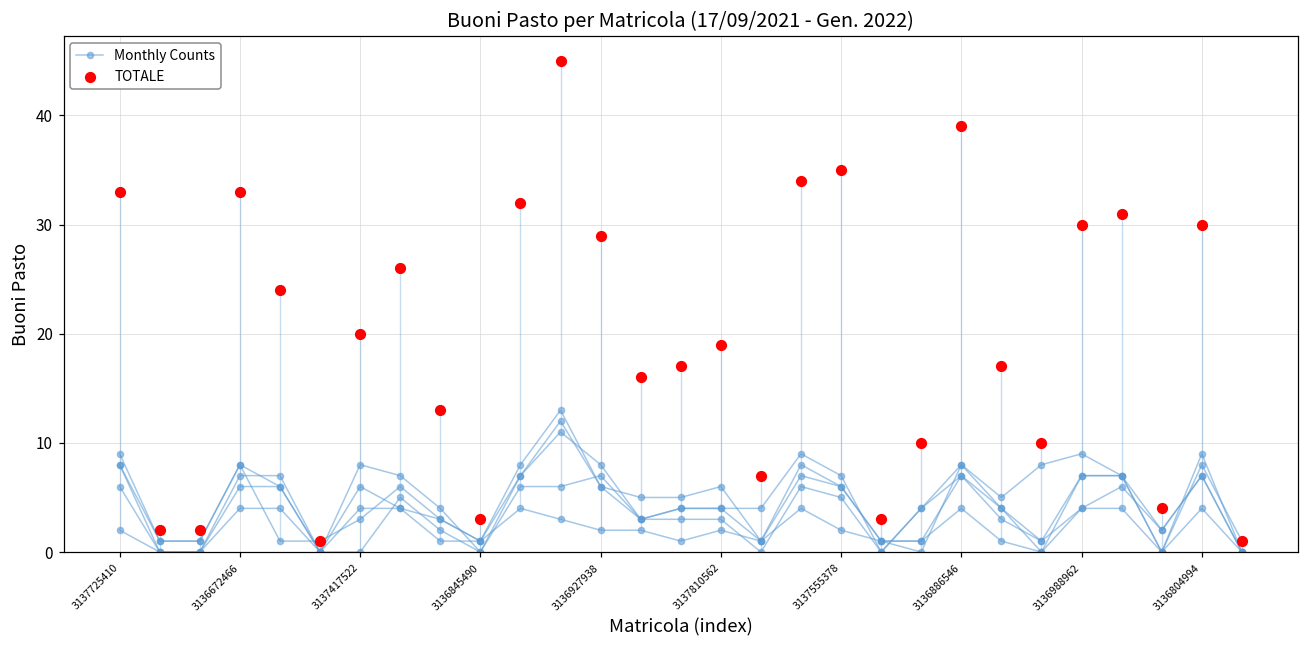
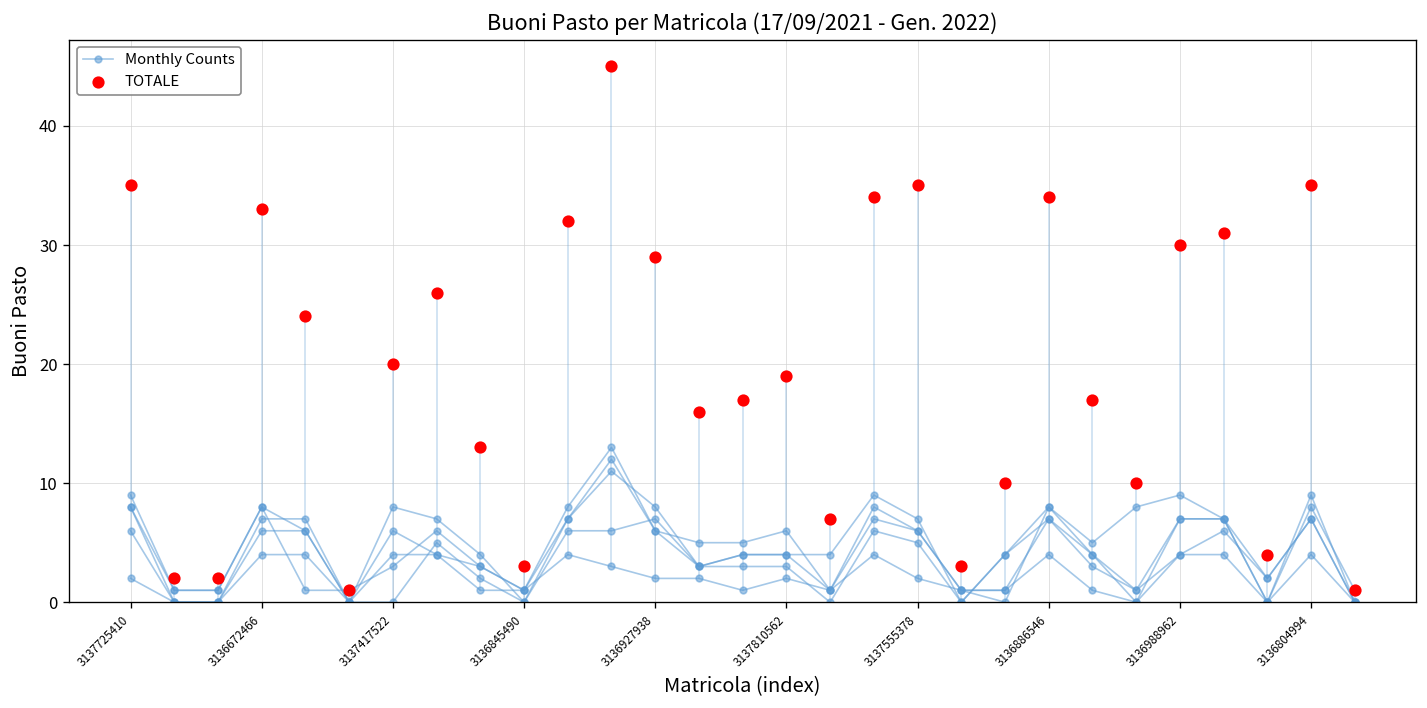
  {
    "TOTALE": {
-     "3137725410": 33,
-     "3136886546": 39,
-     "3136804994": 30
+     "3137725410": 35,
+     "3136886546": 34,
+     "3136804994": 35
    }
  }
